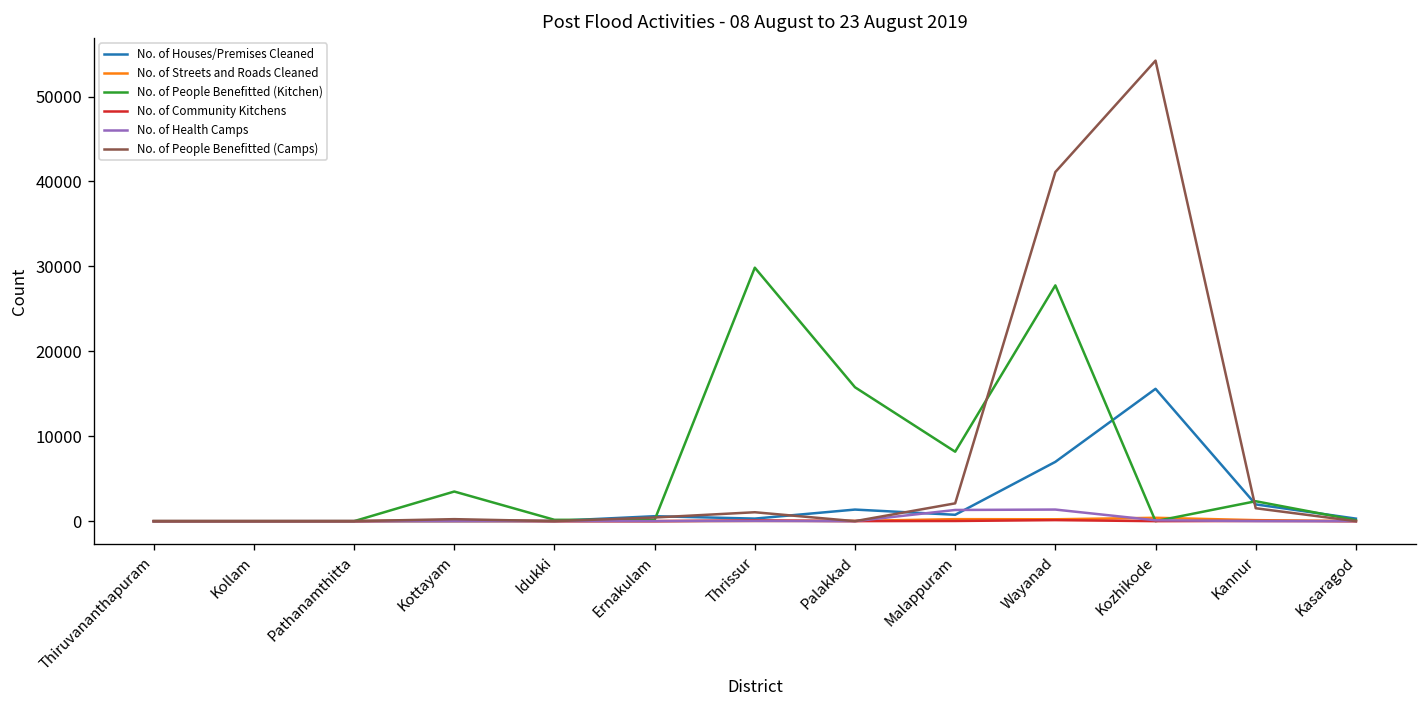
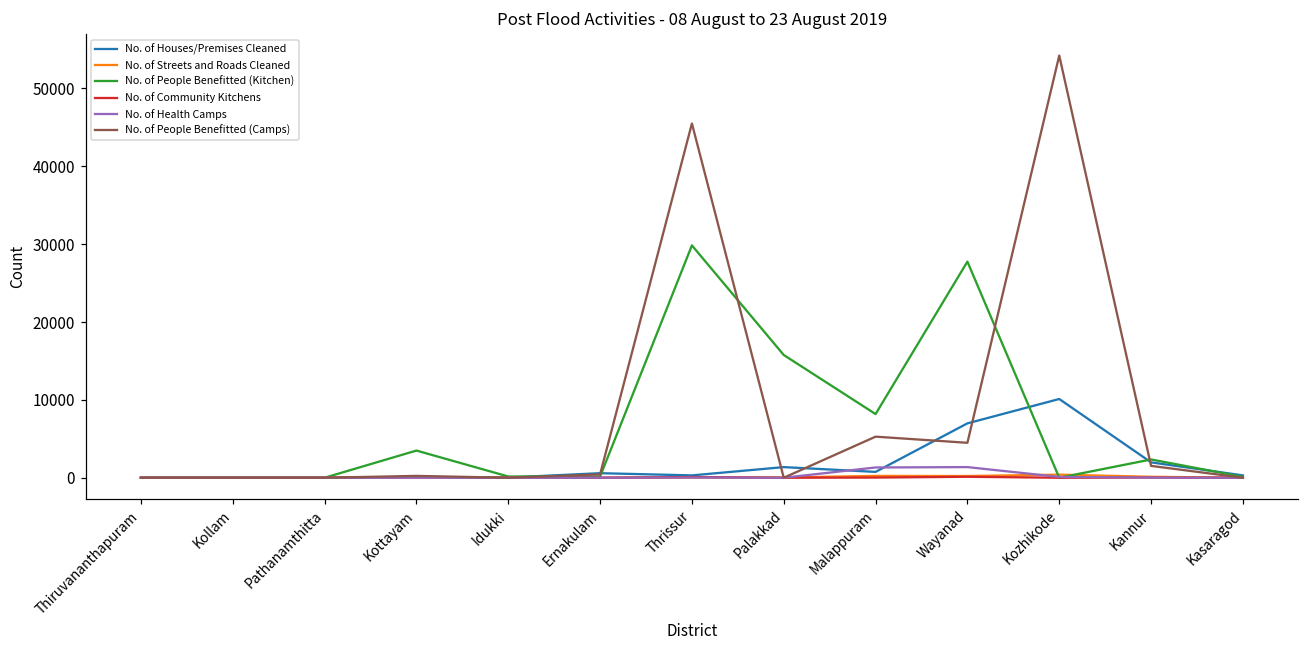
  {
    "No. of Houses/Premises Cleaned": {
      "Palakkad": 1000,
      "Malappuram": 1000,
      "Wayanad": 7000,
-     "Kozhikode": 16000,
+     "Kozhikode": 10000,
      "Kannur": 2000
    },
    "No. of People Benefitted (Kitchen)": {
      "Kottayam": 3000,
      "Thrissur": 30000,
      "Palakkad": 16000,
      "Malappuram": 8000,
      "Wayanad": 28000,
      "Kannur": 2000
    },
    "No. of Health Camps": {
      "Malappuram": 1000,
      "Wayanad": 1000
    },
    "No. of People Benefitted (Camps)": {
-     "Thrissur": 1000,
-     "Malappuram": 2000,
-     "Wayanad": 41000,
+     "Thrissur": 46000,
+     "Malappuram": 5000,
+     "Wayanad": 4000,
      "Kozhikode": 54000,
      "Kannur": 2000
    }
  }
